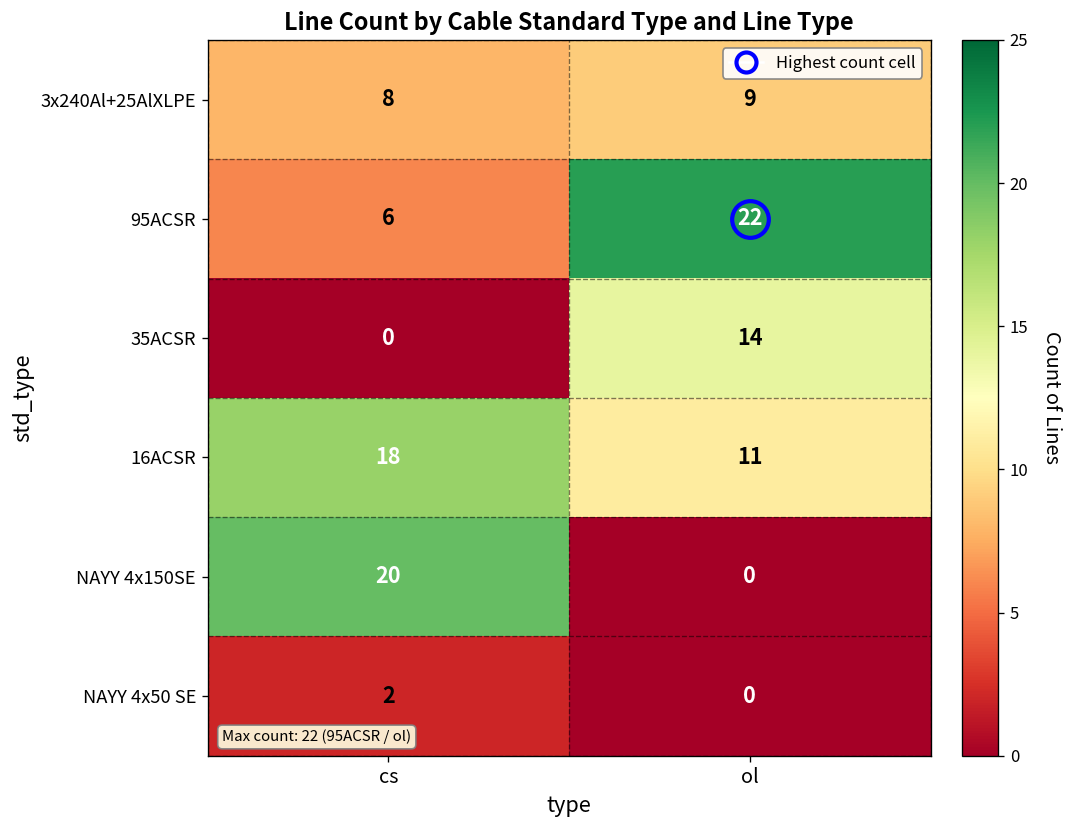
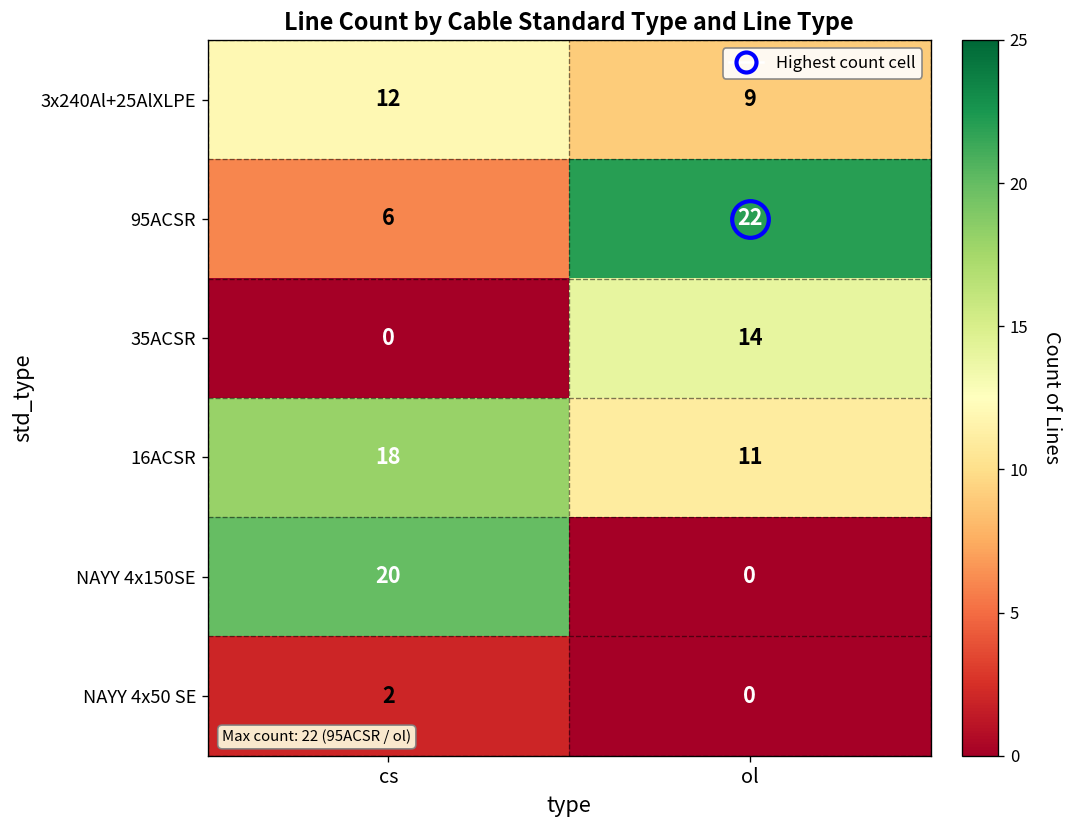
  {
    "3x240Al+25AlXLPE": {
-     "cs": 8,
+     "cs": 12,
      "ol": 9
    },
    "95ACSR": {
      "cs": 6
    },
    "35ACSR": {
      "cs": 0,
      "ol": 14
    },
    "16ACSR": {
      "cs": 18,
      "ol": 11
    },
    "NAYY 4x150SE": {
      "cs": 20,
      "ol": 0
    },
    "NAYY 4x50 SE": {
      "cs": 2,
      "ol": 0
    }
  }
